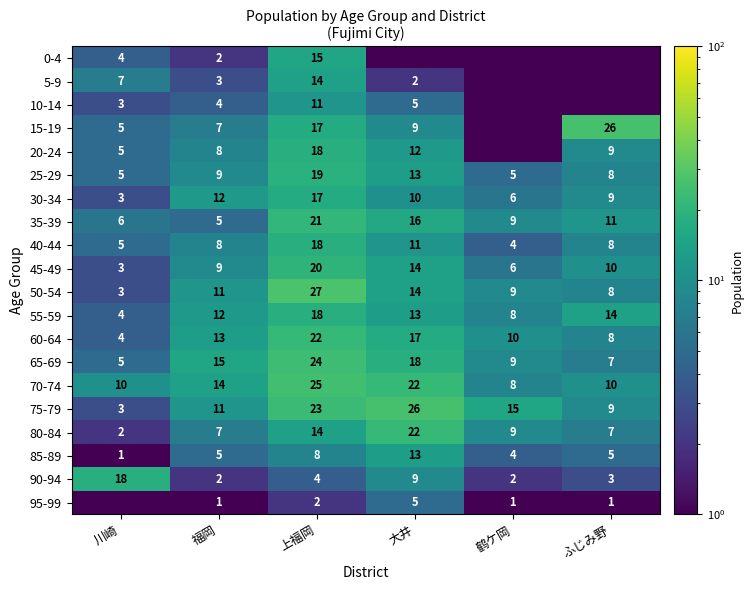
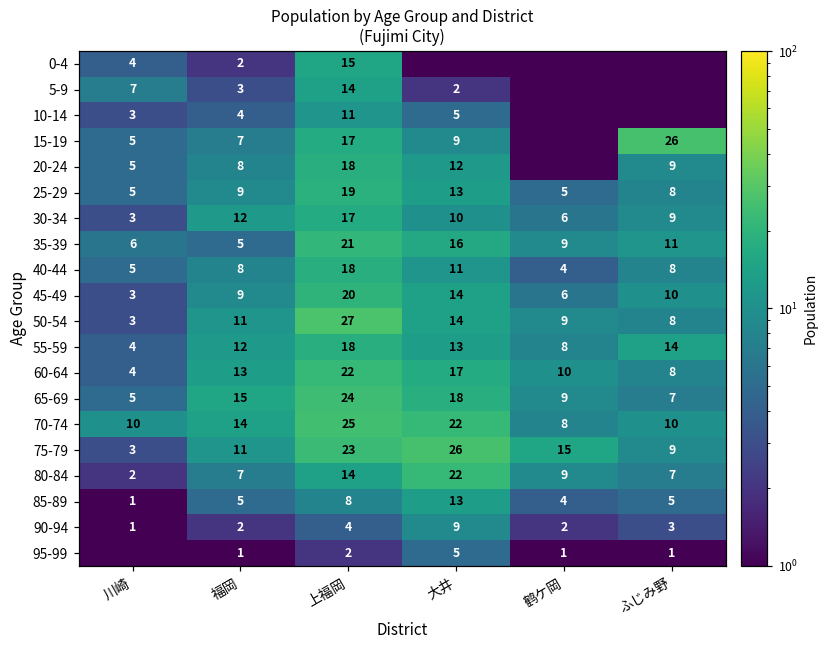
  {
    "0-4": {
      "川崎": 4,
      "福岡": 2,
      "上福岡": 15
    },
    "5-9": {
      "川崎": 7,
      "福岡": 3,
      "上福岡": 14,
      "大井": 2
    },
    "10-14": {
      "川崎": 3,
      "福岡": 4,
      "上福岡": 11,
      "大井": 5
    },
    "15-19": {
      "川崎": 5,
      "福岡": 7,
      "上福岡": 17,
      "大井": 9,
      "ふじみ野": 26
    },
    "20-24": {
      "川崎": 5,
      "福岡": 8,
      "上福岡": 18,
      "大井": 12,
      "ふじみ野": 9
    },
    "25-29": {
      "川崎": 5,
      "福岡": 9,
      "上福岡": 19,
      "大井": 13,
      "鹤ケ岡": 5,
      "ふじみ野": 8
    },
    "30-34": {
      "川崎": 3,
      "福岡": 12,
      "上福岡": 17,
      "大井": 10,
      "鹤ケ岡": 6,
      "ふじみ野": 9
    },
    "35-39": {
      "川崎": 6,
      "福岡": 5,
      "上福岡": 21,
      "大井": 16,
      "鹤ケ岡": 9,
      "ふじみ野": 11
    },
    "40-44": {
      "川崎": 5,
      "福岡": 8,
      "上福岡": 18,
      "大井": 11,
      "鹤ケ岡": 4,
      "ふじみ野": 8
    },
    "45-49": {
      "川崎": 3,
      "福岡": 9,
      "上福岡": 20,
      "大井": 14,
      "鹤ケ岡": 6,
      "ふじみ野": 10
    },
    "50-54": {
      "川崎": 3,
      "福岡": 11,
      "上福岡": 27,
      "大井": 14,
      "鹤ケ岡": 9,
      "ふじみ野": 8
    },
    "55-59": {
      "川崎": 4,
      "福岡": 12,
      "上福岡": 18,
      "大井": 13,
      "鹤ケ岡": 8,
      "ふじみ野": 14
    },
    "60-64": {
      "川崎": 4,
      "福岡": 13,
      "上福岡": 22,
      "大井": 17,
      "鹤ケ岡": 10,
      "ふじみ野": 8
    },
    "65-69": {
      "川崎": 5,
      "福岡": 15,
      "上福岡": 24,
      "大井": 18,
      "鹤ケ岡": 9,
      "ふじみ野": 7
    },
    "70-74": {
      "川崎": 10,
      "福岡": 14,
      "上福岡": 25,
      "大井": 22,
      "鹤ケ岡": 8,
      "ふじみ野": 10
    },
    "75-79": {
      "川崎": 3,
      "福岡": 11,
      "上福岡": 23,
      "大井": 26,
      "鹤ケ岡": 15,
      "ふじみ野": 9
    },
    "80-84": {
      "川崎": 2,
      "福岡": 7,
      "上福岡": 14,
      "大井": 22,
      "鹤ケ岡": 9,
      "ふじみ野": 7
    },
    "85-89": {
      "川崎": 1,
      "福岡": 5,
      "上福岡": 8,
      "大井": 13,
      "鹤ケ岡": 4,
      "ふじみ野": 5
    },
    "90-94": {
-     "川崎": 18,
+     "川崎": 1,
      "福岡": 2,
      "上福岡": 4,
      "大井": 9,
      "鹤ケ岡": 2,
      "ふじみ野": 3
    },
    "95-99": {
      "福岡": 1,
      "上福岡": 2,
      "大井": 5,
      "鹤ケ岡": 1,
      "ふじみ野": 1
    }
  }
